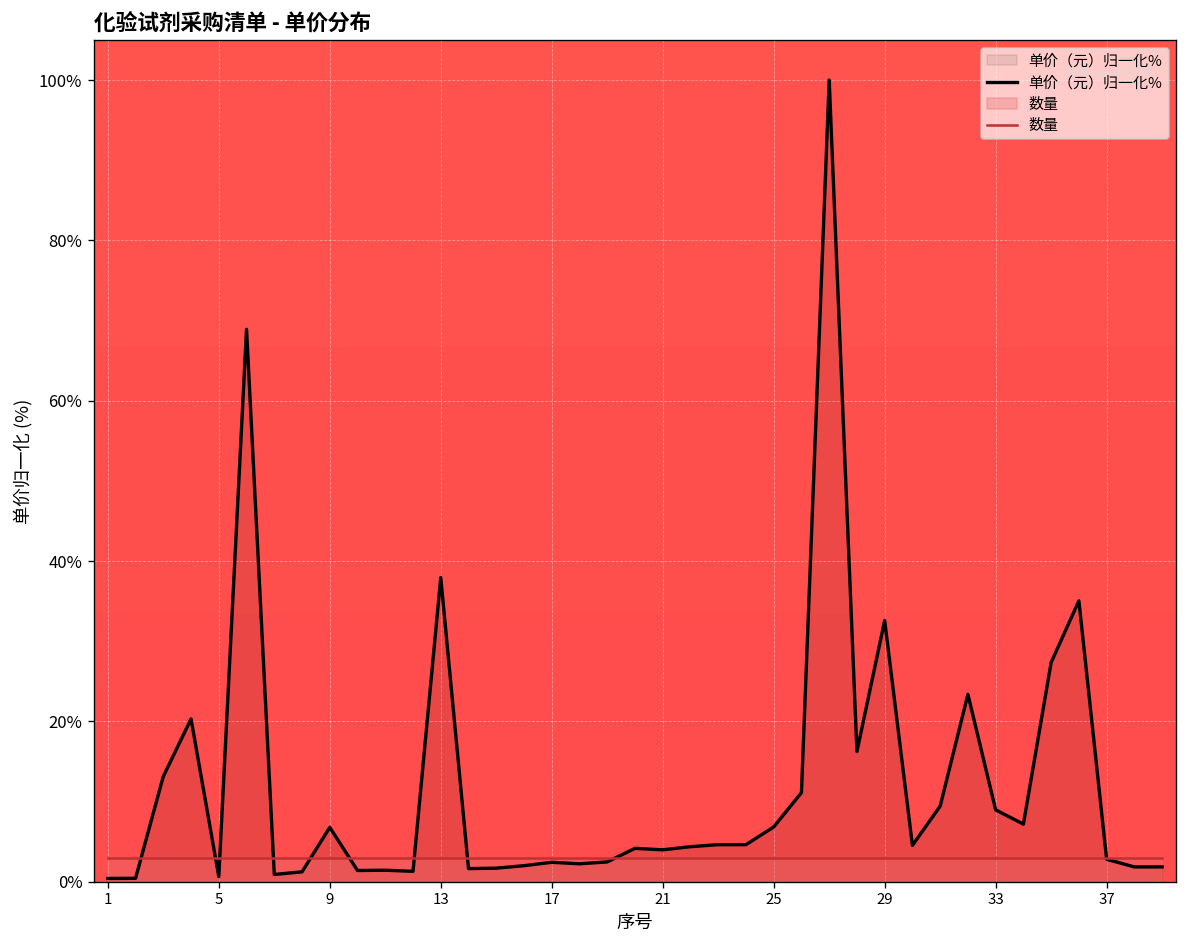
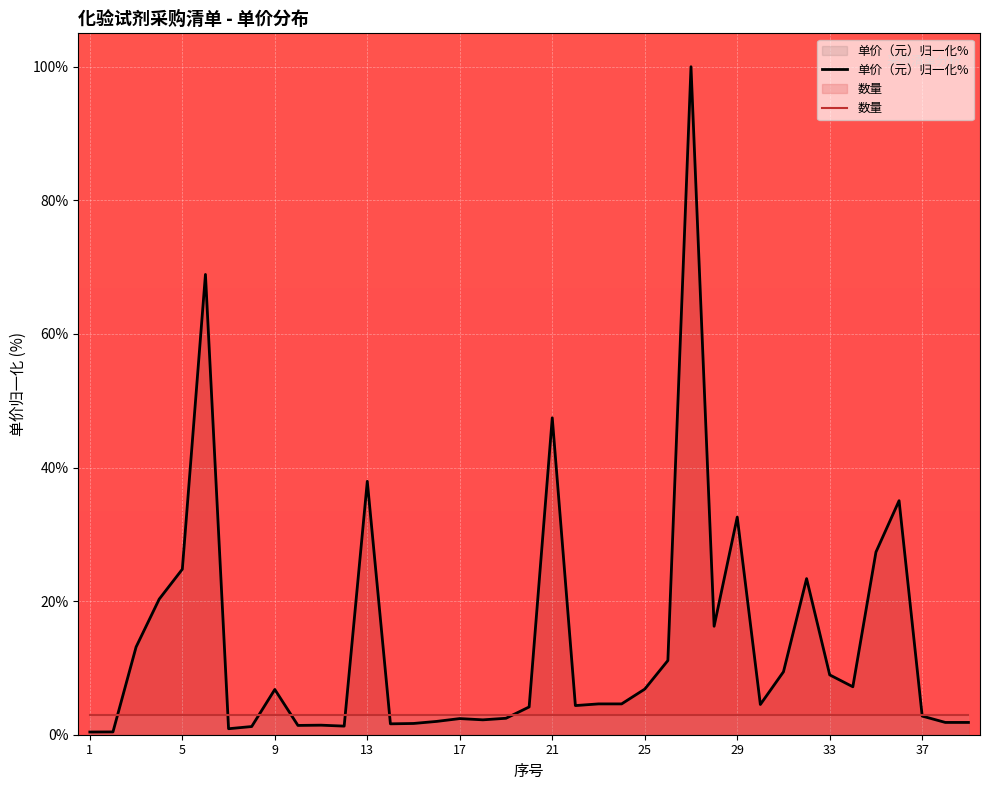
  {
    "单价（元）归一化%": {
      "1": "0%",
-     "5": "1%",
+     "5": "25%",
      "9": "7%",
      "13": "38%",
      "17": "2%",
-     "21": "4%",
+     "21": "47%",
      "25": "7%",
      "29": "33%",
      "33": "9%"
    }
  }
